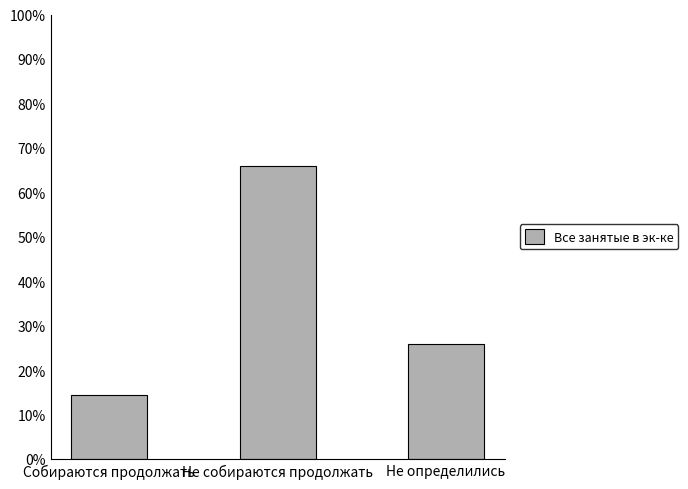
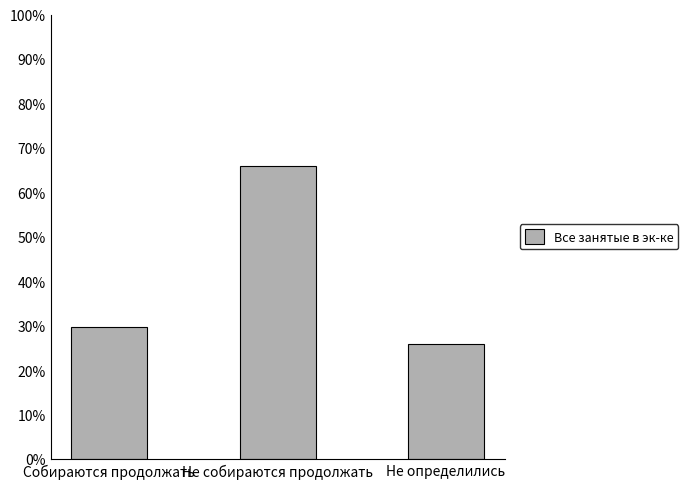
  {
-   "Собираются продолжать": "14%",
+   "Собираются продолжать": "30%",
    "Не собираются продолжать": "66%",
    "Не определились": "26%"
  }
